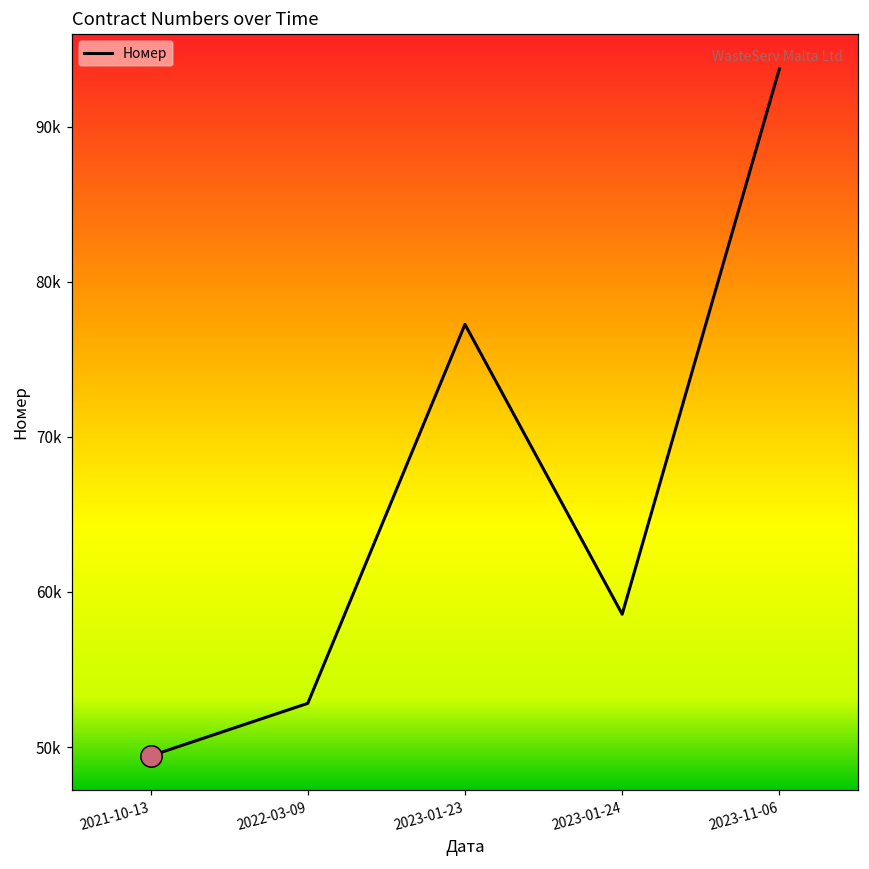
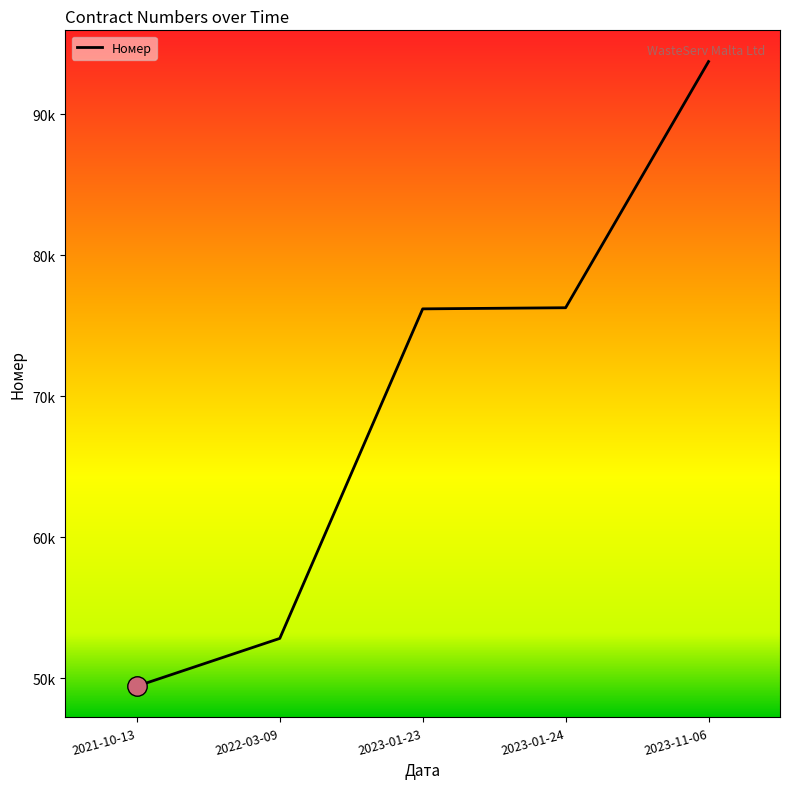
  {
    "Номер": {
      "2022-03-09": 52800,
-     "2023-01-23": 77300,
-     "2023-01-24": 58600,
+     "2023-01-23": 76200,
+     "2023-01-24": 76300,
      "2023-11-06": 93700
    }
  }
